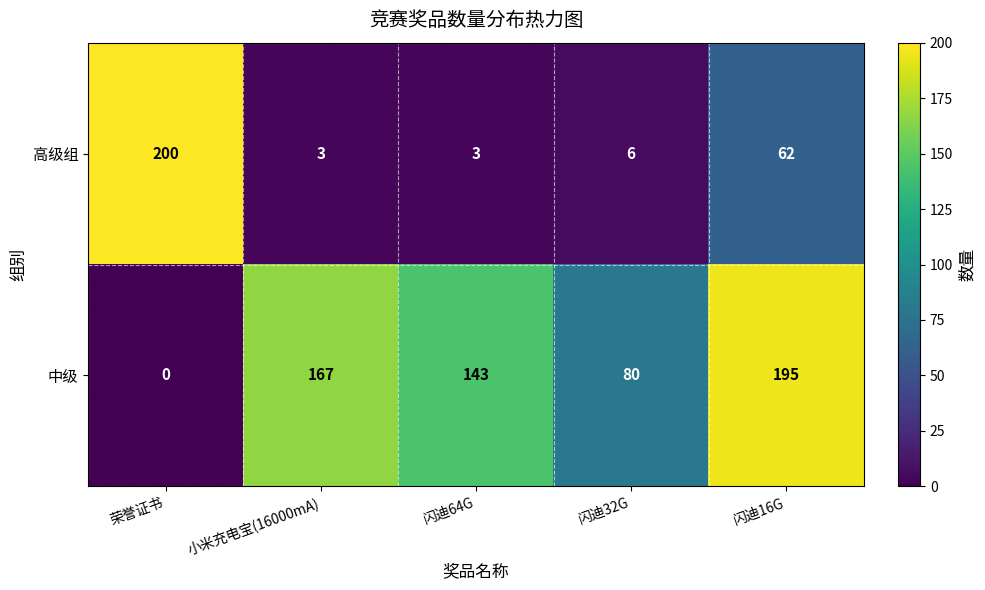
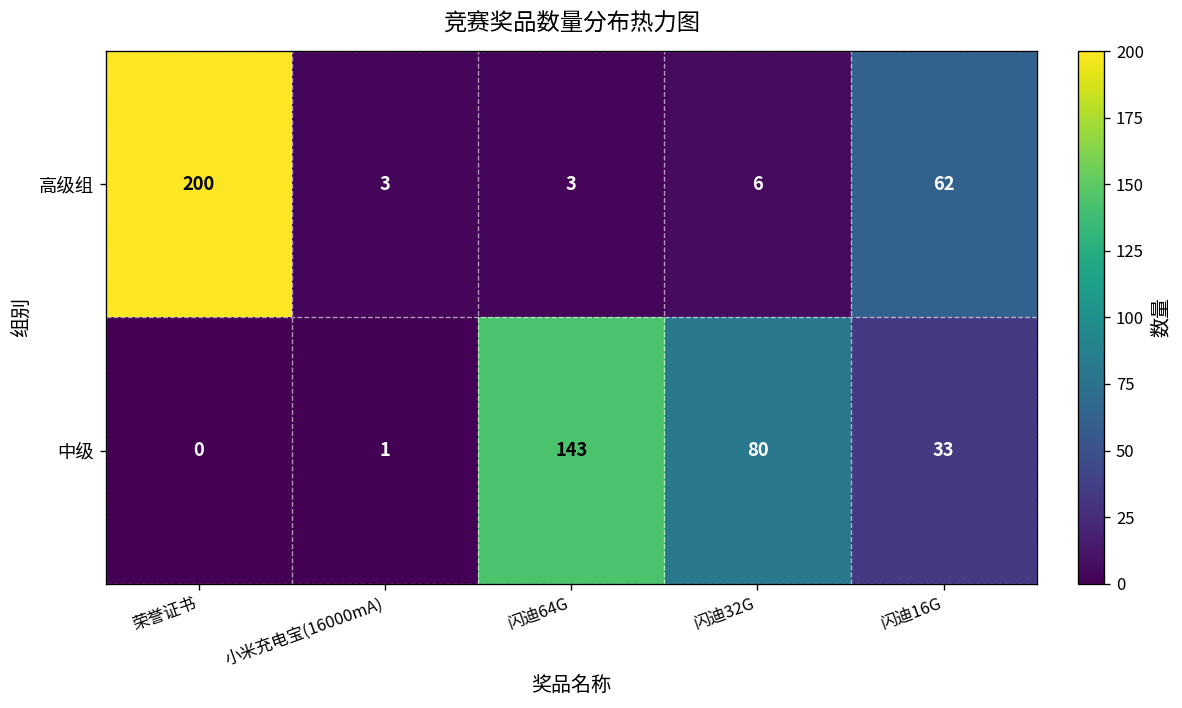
  {
    "高级组": {
      "荣誉证书": 200,
      "小米充电宝(16000mA)": 3,
      "闪迪64G": 3,
      "闪迪32G": 6,
      "闪迪16G": 62
    },
    "中级": {
      "荣誉证书": 0,
-     "小米充电宝(16000mA)": 167,
+     "小米充电宝(16000mA)": 1,
      "闪迪64G": 143,
      "闪迪32G": 80,
-     "闪迪16G": 195
+     "闪迪16G": 33
    }
  }
